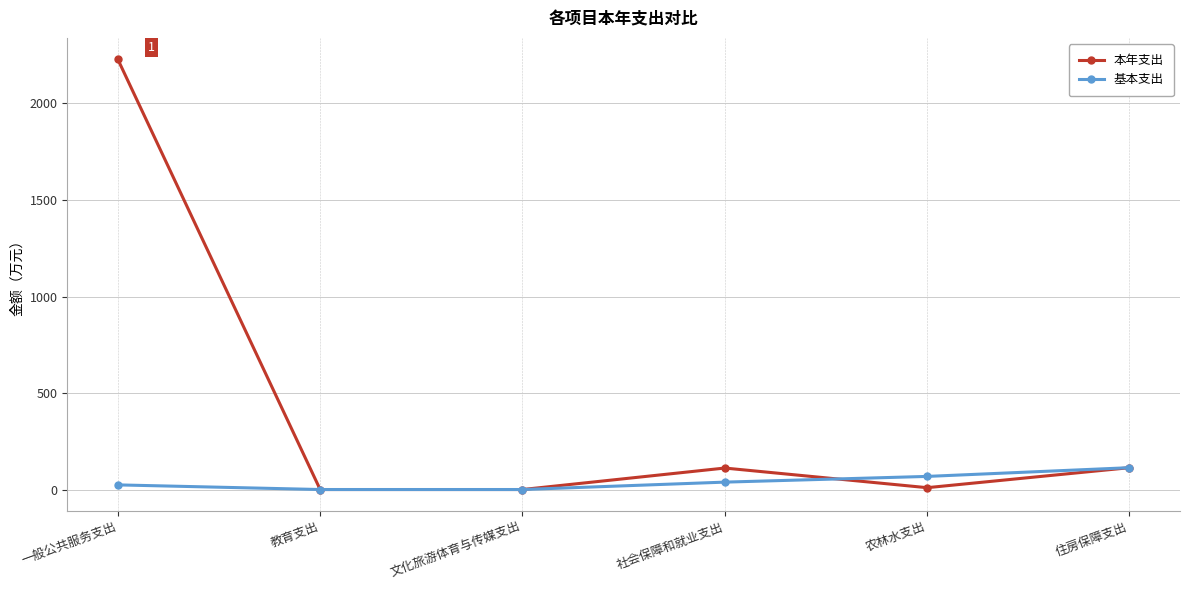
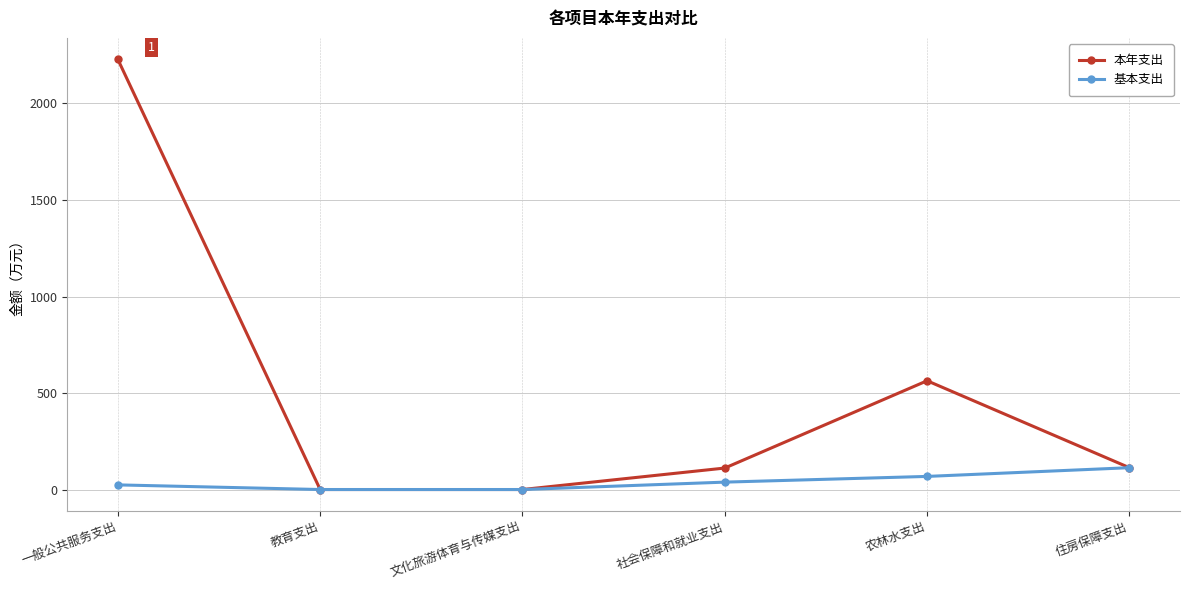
  {
    "本年支出": {
      "一般公共服务支出": 2230,
      "社会保障和就业支出": 110,
-     "农林水支出": 10
+     "农林水支出": 560
    },
    "基本支出": {
      "一般公共服务支出": 20,
      "社会保障和就业支出": 40,
      "农林水支出": 70
    }
  }
